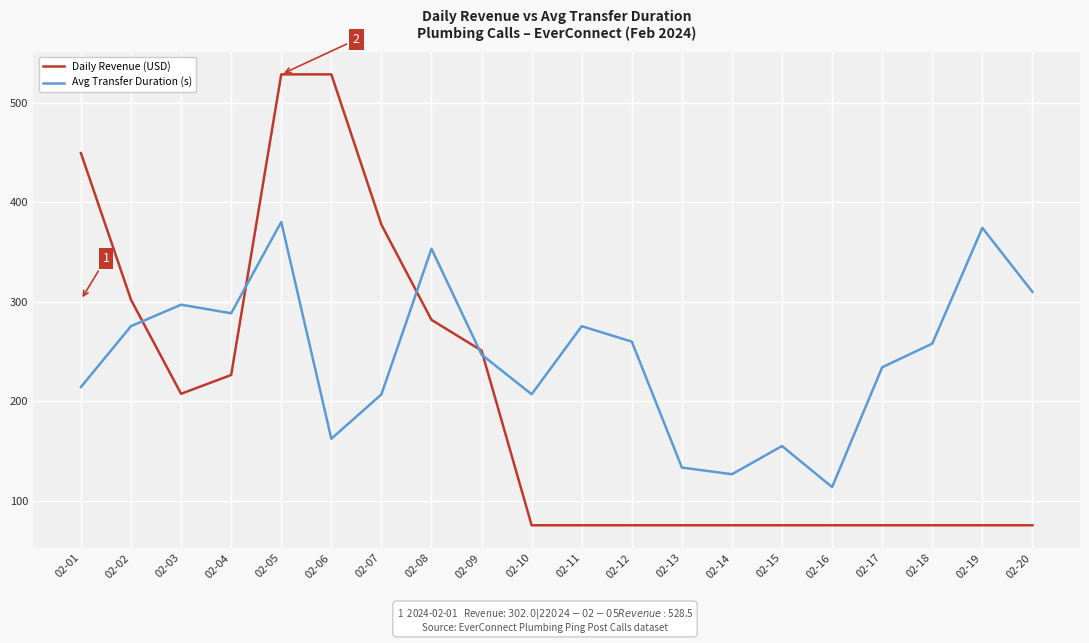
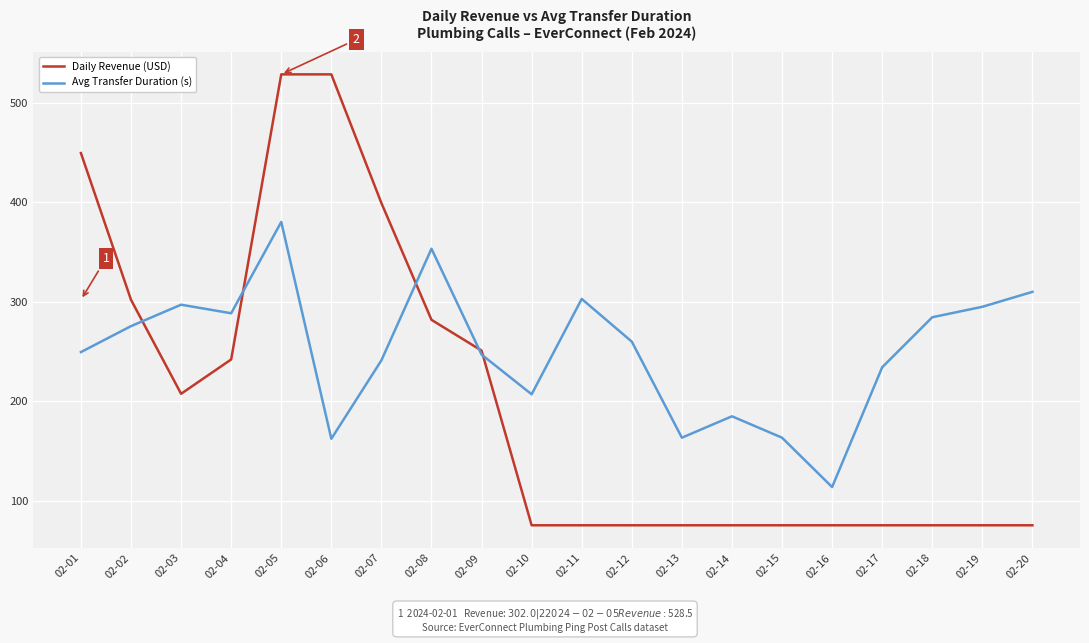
  {
    "Daily Revenue (USD)": {
      "02-01": 450,
      "02-02": 300,
      "02-03": 210,
-     "02-04": 230,
+     "02-04": 240,
      "02-05": 530,
      "02-06": 530,
-     "02-07": 380,
+     "02-07": 400,
      "02-08": 280,
      "02-09": 250,
      "02-10": 80,
      "02-11": 80,
      "02-12": 80,
      "02-13": 80,
      "02-14": 80,
      "02-15": 80,
      "02-16": 80,
      "02-17": 80,
      "02-18": 80,
      "02-19": 80,
      "02-20": 80
    },
    "Avg Transfer Duration (s)": {
-     "02-01": 210,
+     "02-01": 250,
      "02-02": 280,
      "02-03": 300,
      "02-04": 290,
      "02-05": 380,
      "02-06": 160,
-     "02-07": 210,
+     "02-07": 240,
      "02-08": 350,
      "02-09": 250,
      "02-10": 210,
-     "02-11": 280,
+     "02-11": 300,
      "02-12": 260,
-     "02-13": 130,
-     "02-14": 130,
-     "02-15": 155,
+     "02-13": 160,
+     "02-14": 190,
+     "02-15": 164,
      "02-16": 110,
      "02-17": 230,
-     "02-18": 260,
-     "02-19": 370,
+     "02-18": 280,
+     "02-19": 300,
      "02-20": 310
    }
  }
